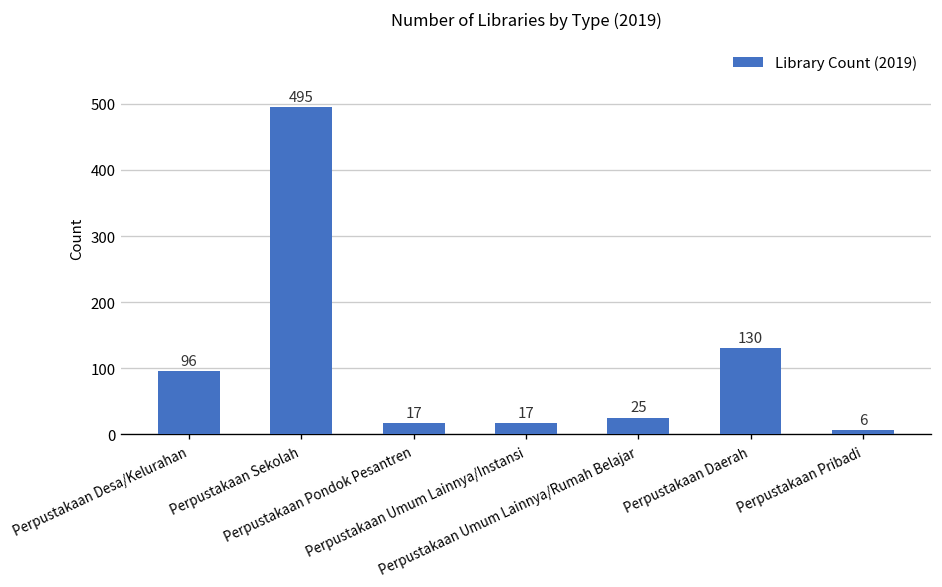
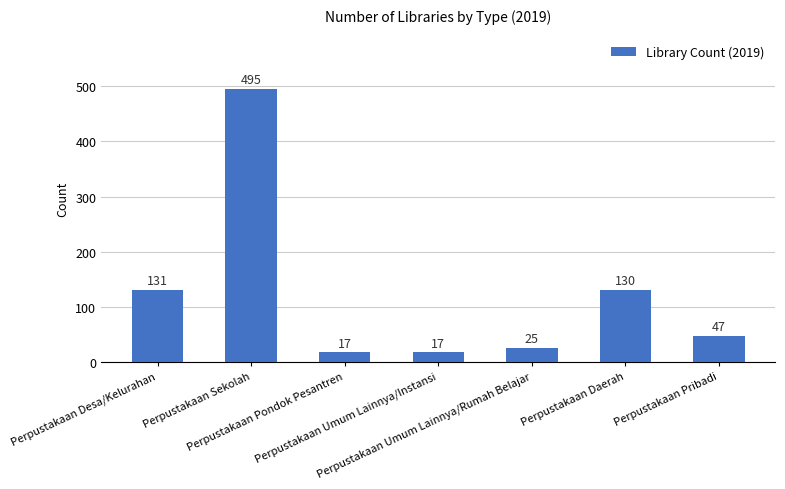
  {
-   "Perpustakaan Desa/Kelurahan": 96,
+   "Perpustakaan Desa/Kelurahan": 131,
    "Perpustakaan Sekolah": 495,
    "Perpustakaan Pondok Pesantren": 17,
    "Perpustakaan Umum Lainnya/Instansi": 17,
    "Perpustakaan Umum Lainnya/Rumah Belajar": 25,
    "Perpustakaan Daerah": 130,
-   "Perpustakaan Pribadi": 6
+   "Perpustakaan Pribadi": 47
  }
